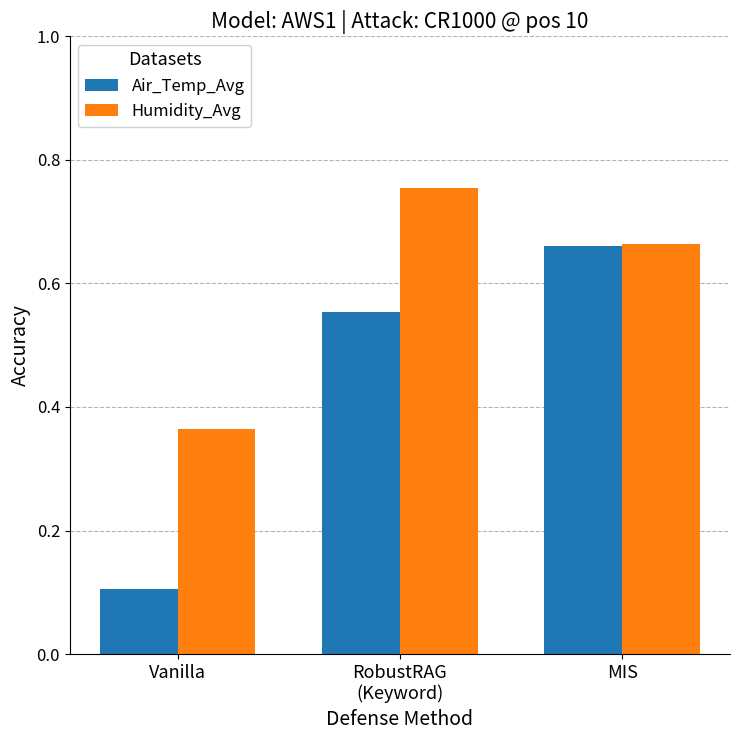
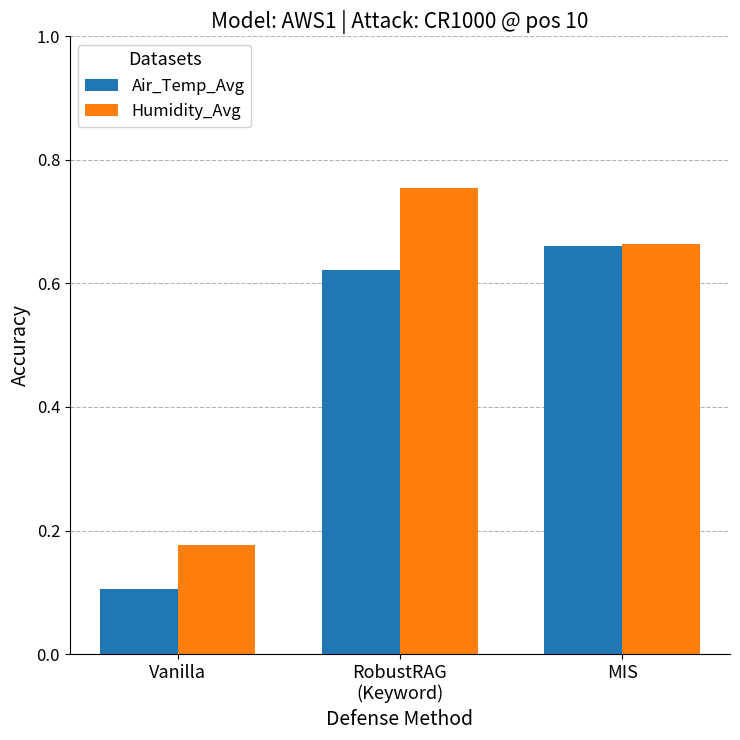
  {
    "Air_Temp_Avg": {
      "Vanilla": 0.11,
-     "RobustRAG (Keyword)": 0.55,
+     "RobustRAG (Keyword)": 0.62,
      "MIS": 0.66
    },
    "Humidity_Avg": {
-     "Vanilla": 0.37,
+     "Vanilla": 0.18,
      "RobustRAG (Keyword)": 0.76,
      "MIS": 0.66
    }
  }
